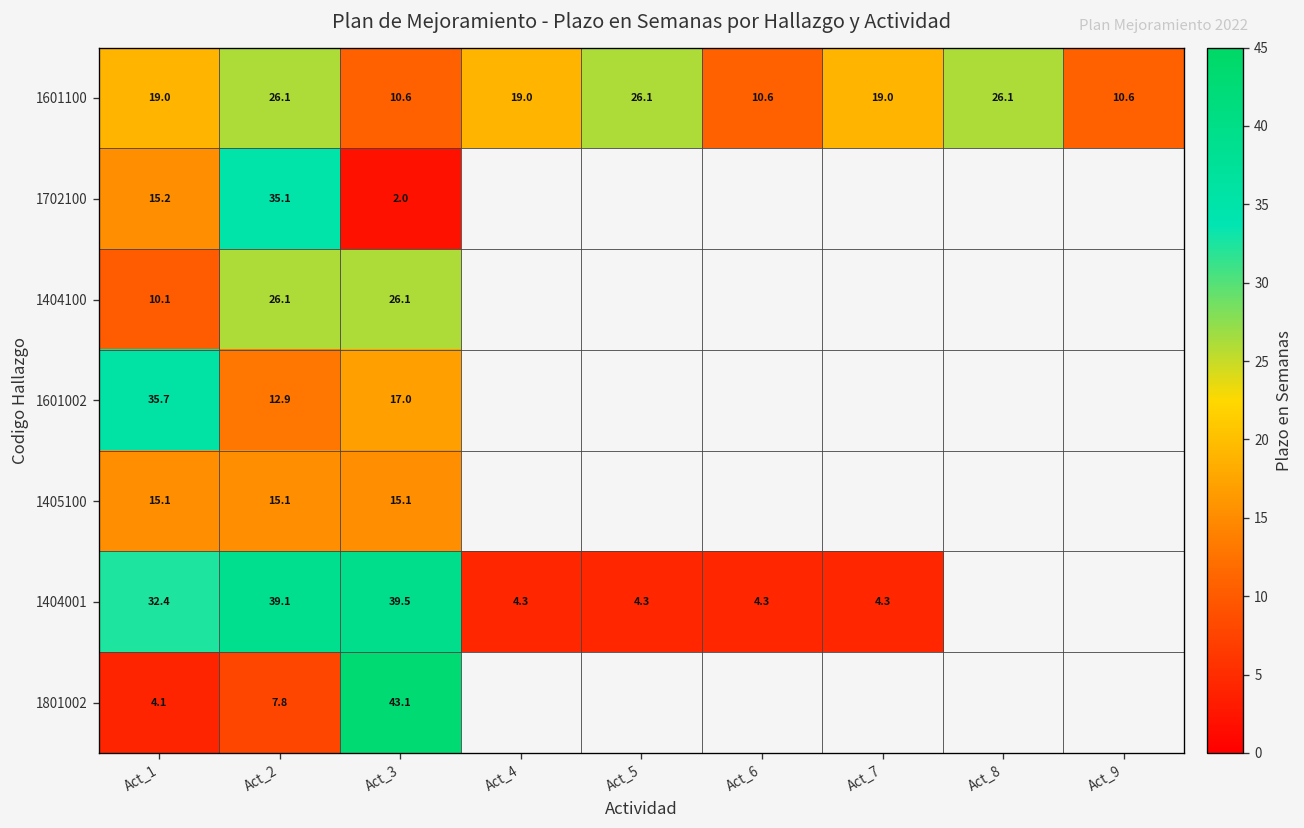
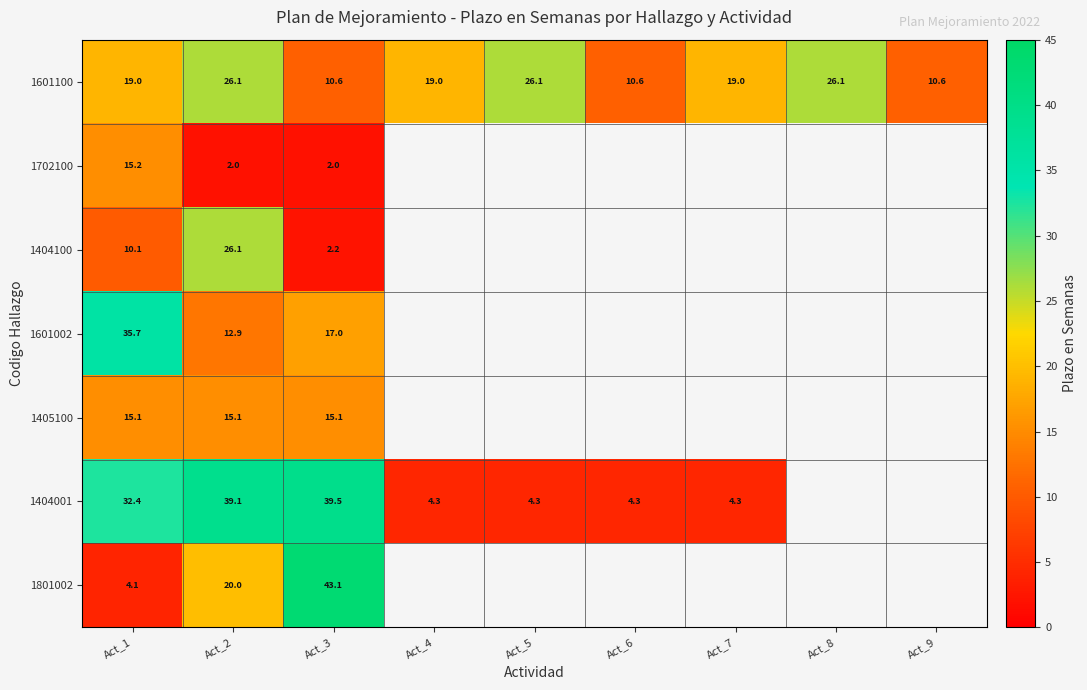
  {
    "1601100": {
      "Act_1": 19.0,
      "Act_2": 26.1,
      "Act_3": 10.6,
      "Act_4": 19.0,
      "Act_5": 26.1,
      "Act_6": 10.6,
      "Act_7": 19.0,
      "Act_8": 26.1,
      "Act_9": 10.6
    },
    "1702100": {
      "Act_1": 15.2,
-     "Act_2": 35.1,
+     "Act_2": 2.0,
      "Act_3": 2.0
    },
    "1404100": {
      "Act_1": 10.1,
      "Act_2": 26.1,
-     "Act_3": 26.1
+     "Act_3": 2.2
    },
    "1601002": {
      "Act_1": 35.7,
      "Act_2": 12.9,
      "Act_3": 17.0
    },
    "1405100": {
      "Act_1": 15.1,
      "Act_2": 15.1,
      "Act_3": 15.1
    },
    "1404001": {
      "Act_1": 32.4,
      "Act_2": 39.1,
      "Act_3": 39.5,
      "Act_4": 4.3,
      "Act_5": 4.3,
      "Act_6": 4.3,
      "Act_7": 4.3
    },
    "1801002": {
      "Act_1": 4.1,
-     "Act_2": 7.8,
+     "Act_2": 20.0,
      "Act_3": 43.1
    }
  }
